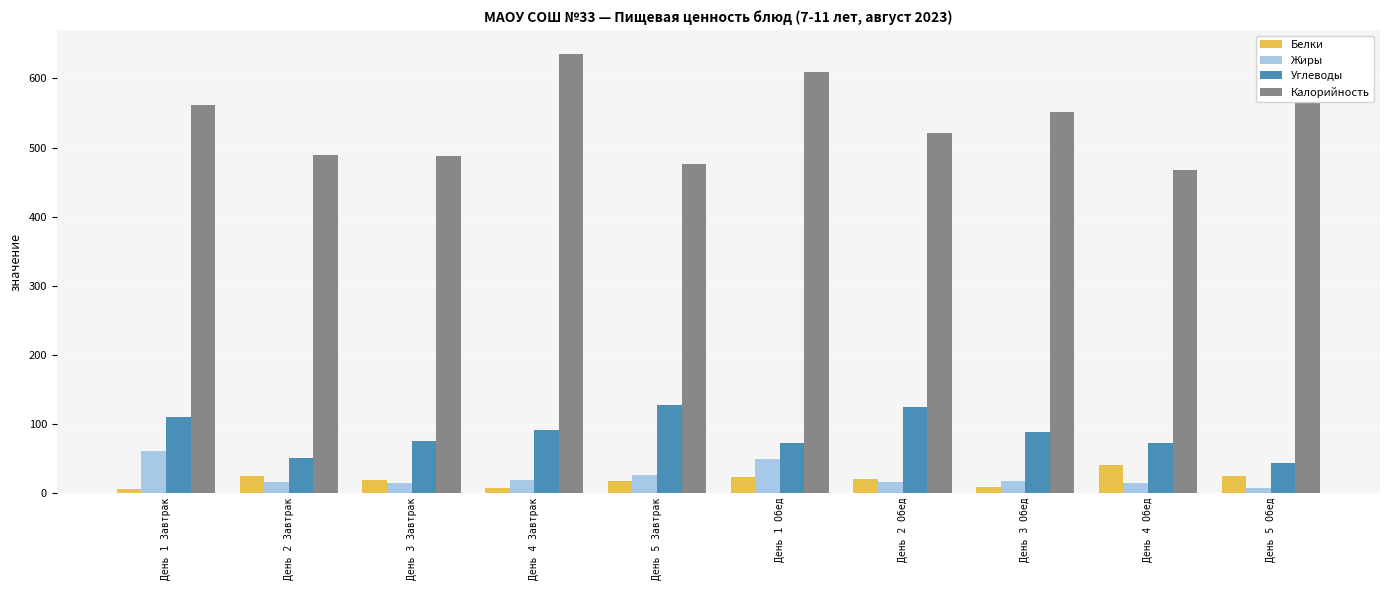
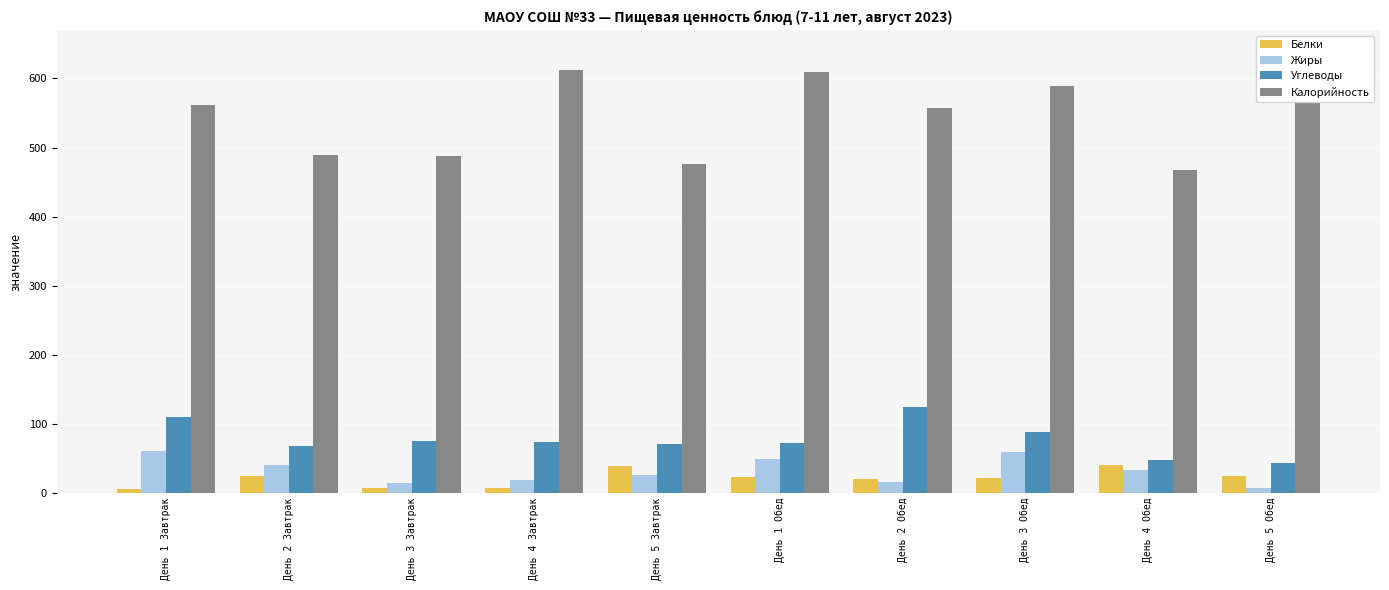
  {
    "Белки": {
      "День 1 Завтрак": 10,
      "День 2 Завтрак": 20,
-     "День 3 Завтрак": 20,
+     "День 3 Завтрак": 10,
      "День 4 Завтрак": 10,
-     "День 5 Завтрак": 20,
+     "День 5 Завтрак": 40,
      "День 1 Обед": 20,
      "День 2 Обед": 20,
-     "День 3 Обед": 10,
+     "День 3 Обед": 20,
      "День 4 Обед": 40,
      "День 5 Обед": 20
    },
    "Жиры": {
      "День 1 Завтрак": 60,
-     "День 2 Завтрак": 20,
+     "День 2 Завтрак": 40,
      "День 3 Завтрак": 10,
      "День 4 Завтрак": 20,
      "День 5 Завтрак": 30,
      "День 1 Обед": 50,
      "День 2 Обед": 20,
-     "День 3 Обед": 20,
-     "День 4 Обед": 10,
+     "День 3 Обед": 60,
+     "День 4 Обед": 30,
      "День 5 Обед": 10
    },
    "Углеводы": {
      "День 1 Завтрак": 110,
-     "День 2 Завтрак": 50,
+     "День 2 Завтрак": 70,
      "День 3 Завтрак": 80,
-     "День 4 Завтрак": 90,
-     "День 5 Завтрак": 130,
+     "День 4 Завтрак": 70,
+     "День 5 Завтрак": 70,
      "День 1 Обед": 70,
      "День 2 Обед": 120,
      "День 3 Обед": 90,
-     "День 4 Обед": 70,
+     "День 4 Обед": 50,
      "День 5 Обед": 40
    },
    "Калорийность": {
      "День 1 Завтрак": 560,
      "День 2 Завтрак": 490,
      "День 3 Завтрак": 490,
-     "День 4 Завтрак": 640,
+     "День 4 Завтрак": 610,
      "День 5 Завтрак": 480,
      "День 1 Обед": 610,
-     "День 2 Обед": 520,
-     "День 3 Обед": 550,
+     "День 2 Обед": 560,
+     "День 3 Обед": 590,
      "День 4 Обед": 470
    }
  }
